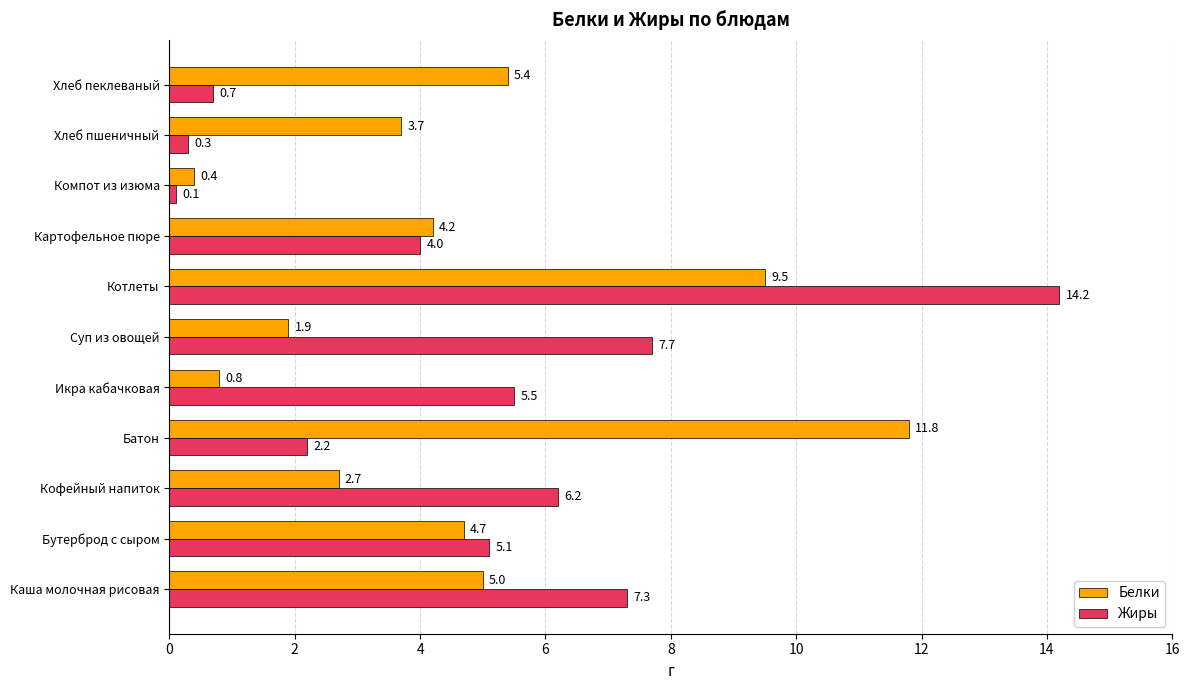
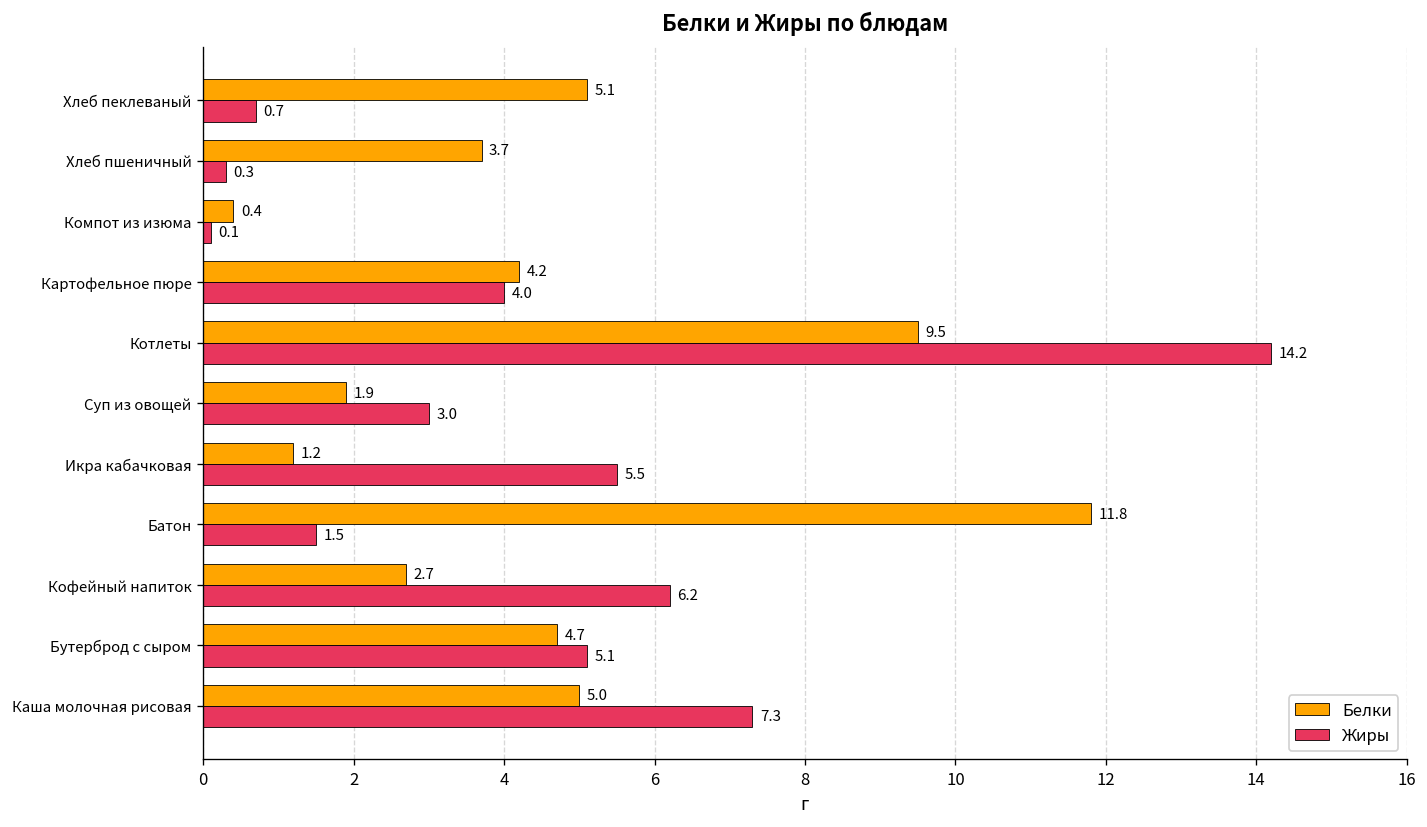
  {
    "Белки": {
-     "Хлеб пеклеваный": 5.4,
+     "Хлеб пеклеваный": 5.1,
      "Хлеб пшеничный": 3.7,
      "Компот из изюма": 0.4,
      "Картофельное пюре": 4.2,
      "Котлеты": 9.5,
      "Суп из овощей": 1.9,
-     "Икра кабачковая": 0.8,
+     "Икра кабачковая": 1.2,
      "Батон": 11.8,
      "Кофейный напиток": 2.7,
      "Бутерброд с сыром": 4.7,
      "Каша молочная рисовая": 5.0
    },
    "Жиры": {
      "Хлеб пеклеваный": 0.7,
      "Хлеб пшеничный": 0.3,
      "Компот из изюма": 0.1,
      "Картофельное пюре": 4.0,
      "Котлеты": 14.2,
-     "Суп из овощей": 7.7,
+     "Суп из овощей": 3.0,
      "Икра кабачковая": 5.5,
-     "Батон": 2.2,
+     "Батон": 1.5,
      "Кофейный напиток": 6.2,
      "Бутерброд с сыром": 5.1,
      "Каша молочная рисовая": 7.3
    }
  }
